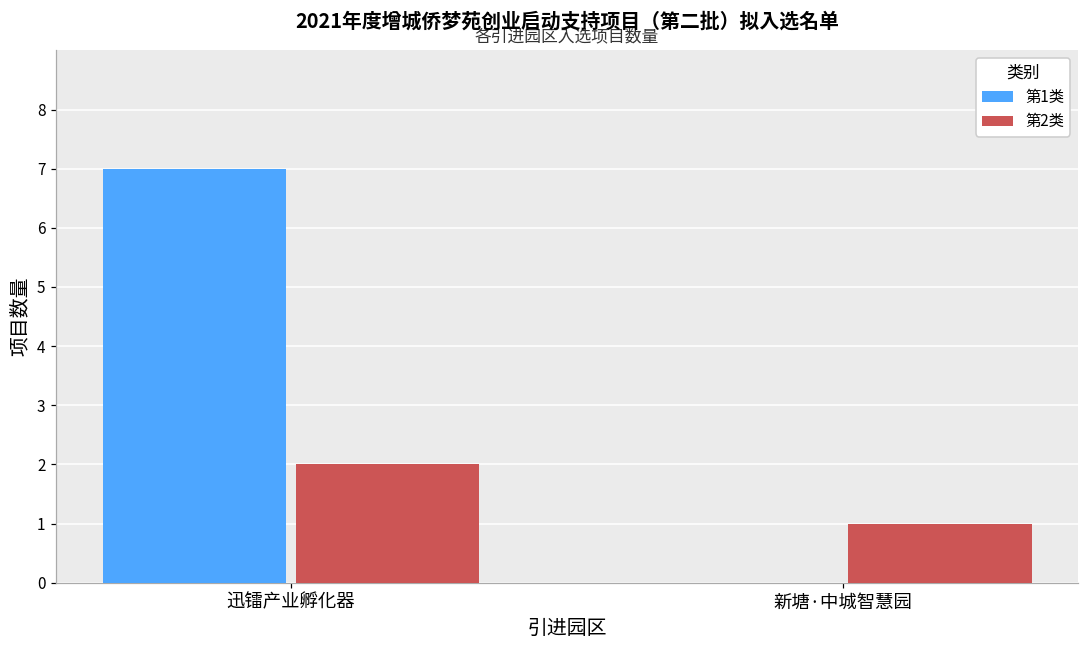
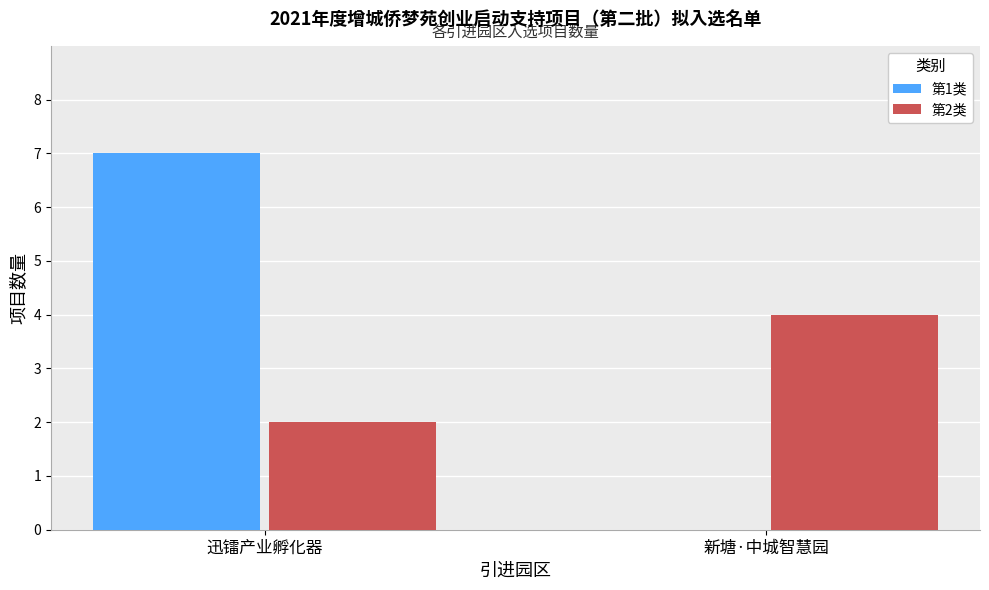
  {
    "第1类": {
      "迅镭产业孵化器": 7,
      "新塘·中城智慧园": 0
    },
    "第2类": {
      "迅镭产业孵化器": 2,
-     "新塘·中城智慧园": 1
+     "新塘·中城智慧园": 4
    }
  }
